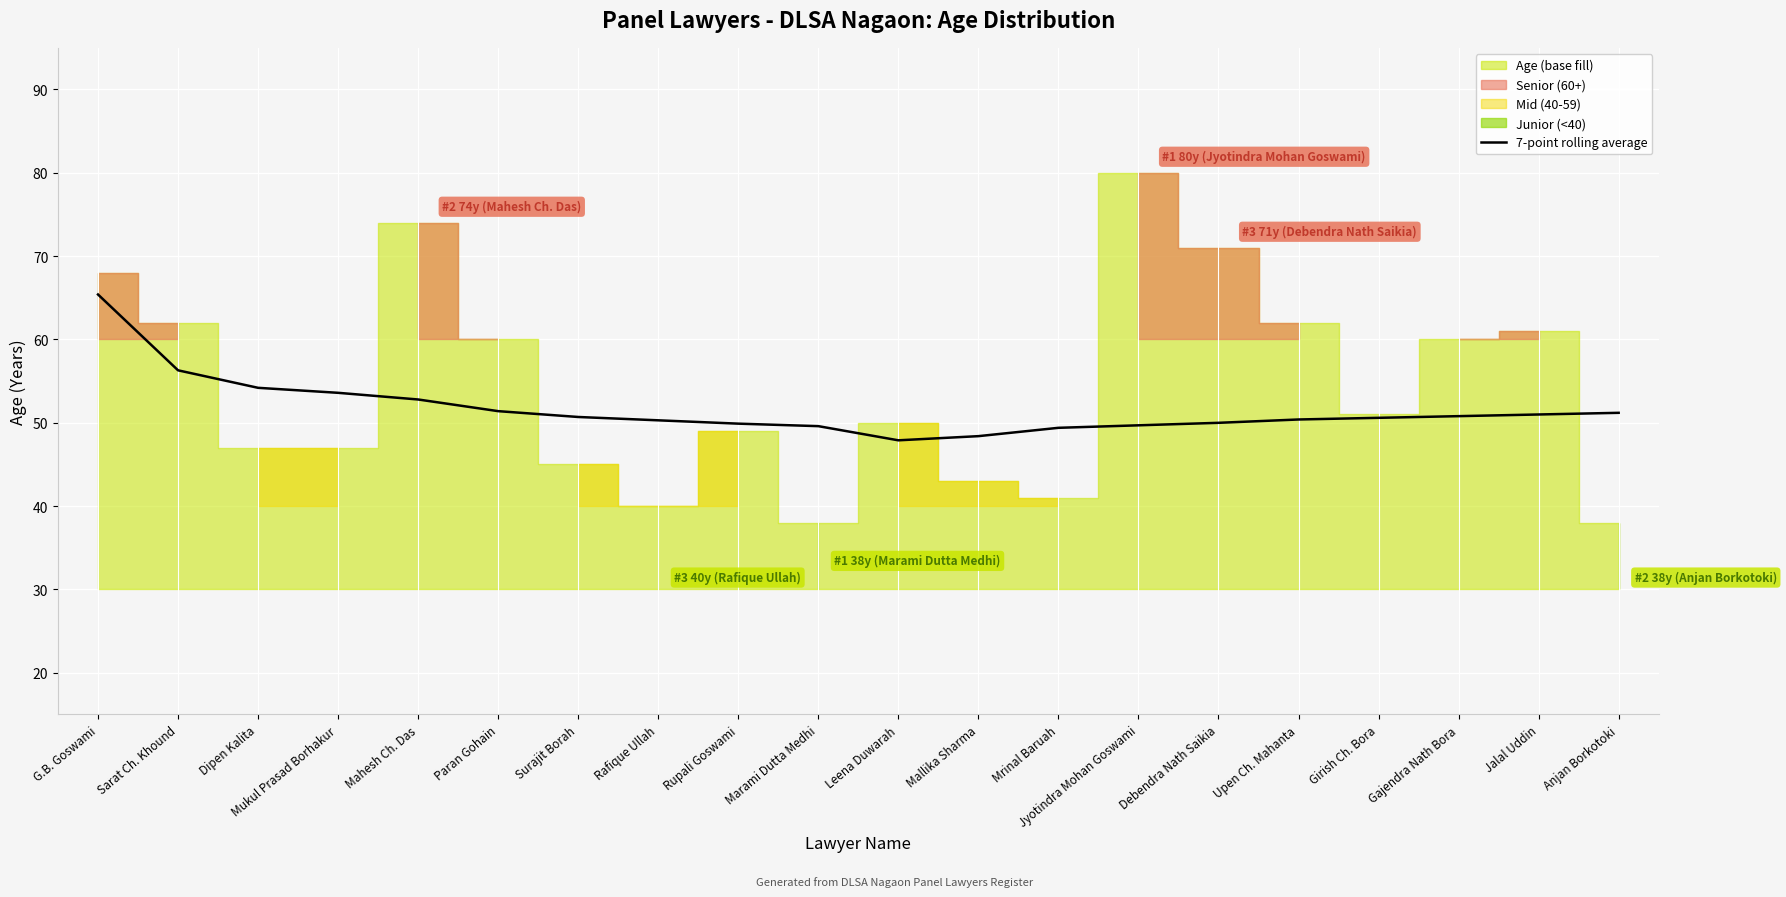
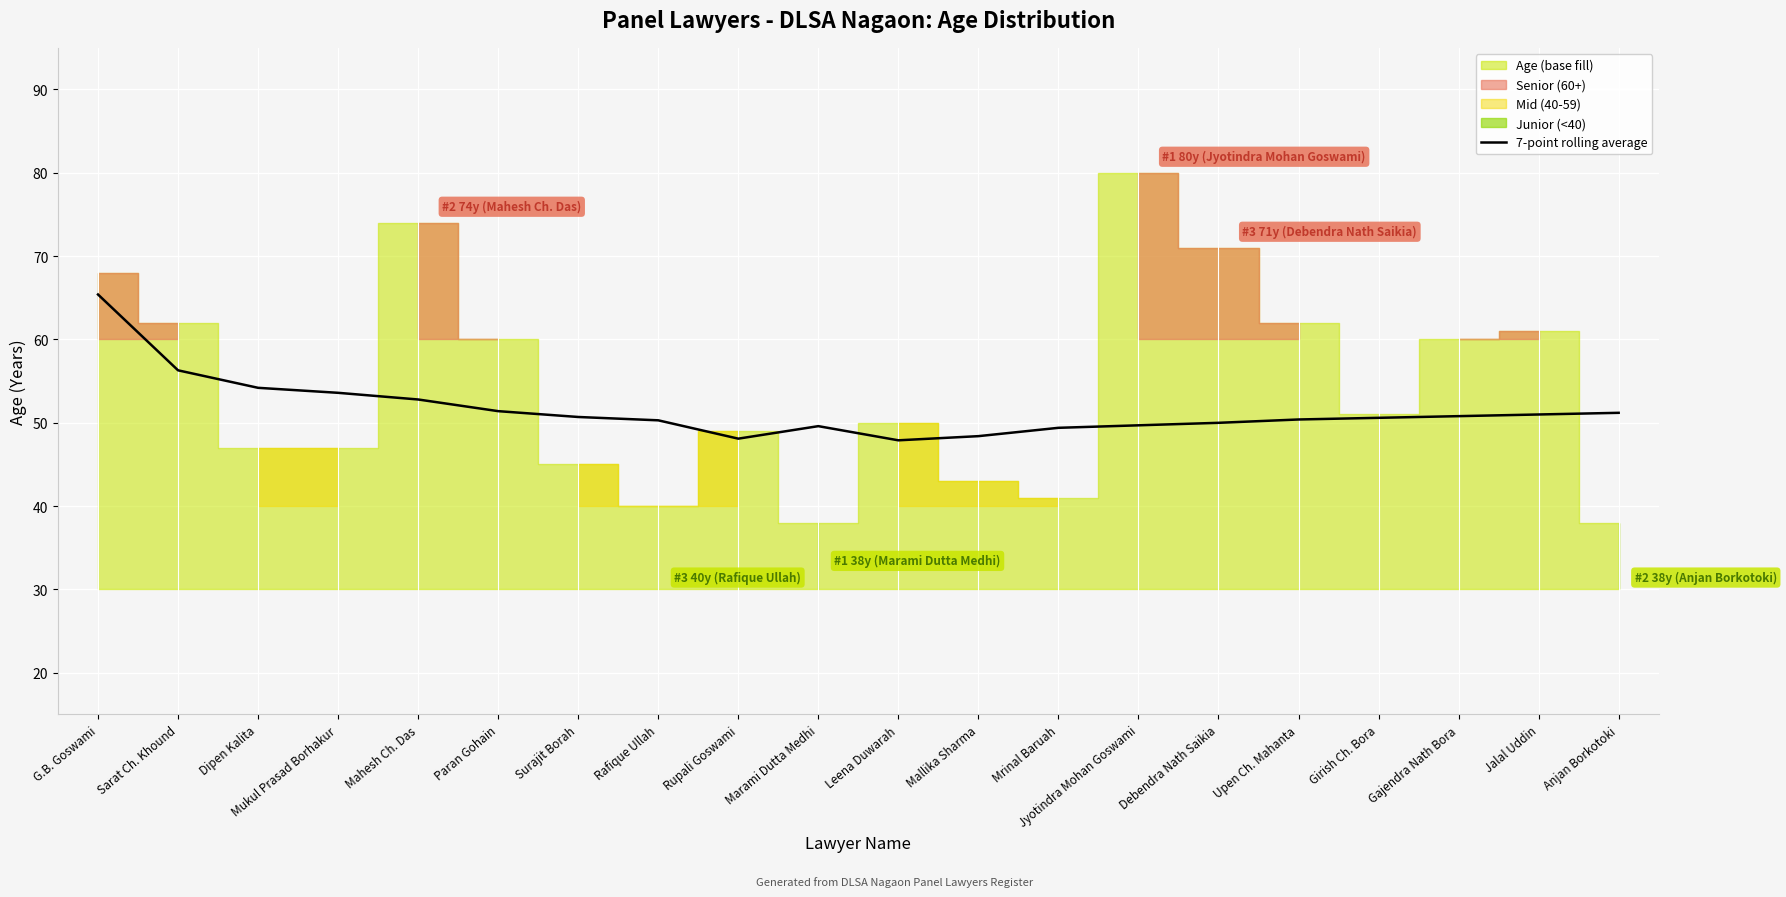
  {
    "7-point rolling average": {
      "G.B. Goswami": 65,
      "Sarat Ch. Khound": 56,
      "Dipen Kalita": 54,
      "Mukul Prasad Borhakur": 54,
      "Mahesh Ch. Das": 53,
      "Paran Gohain": 51,
      "Surajit Borah": 51,
      "Rafique Ullah": 50,
-     "Rupali Goswami": 50,
+     "Rupali Goswami": 48,
      "Marami Dutta Medhi": 50,
      "Leena Duwarah": 48,
      "Mallika Sharma": 48,
      "Mrinal Baruah": 49,
      "Jyotindra Mohan Goswami": 50,
      "Debendra Nath Saikia": 50,
      "Upen Ch. Mahanta": 50,
      "Girish Ch. Bora": 51,
      "Gajendra Nath Bora": 51,
      "Jalal Uddin": 51,
      "Anjan Borkotoki": 51
    }
  }
